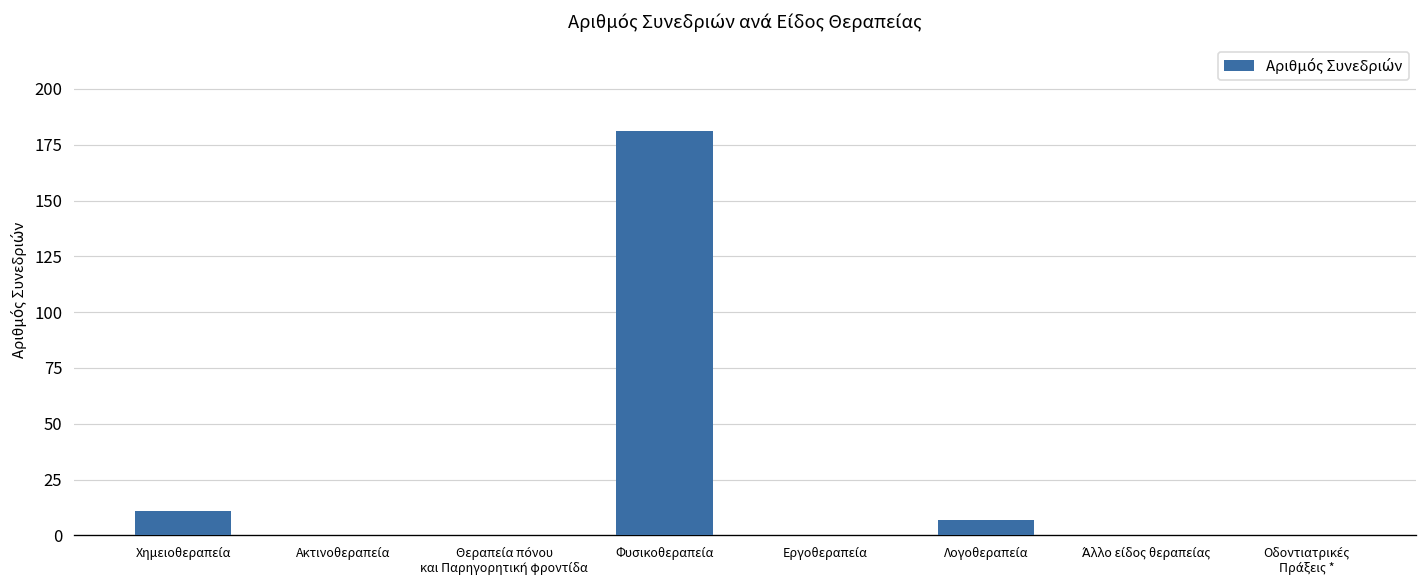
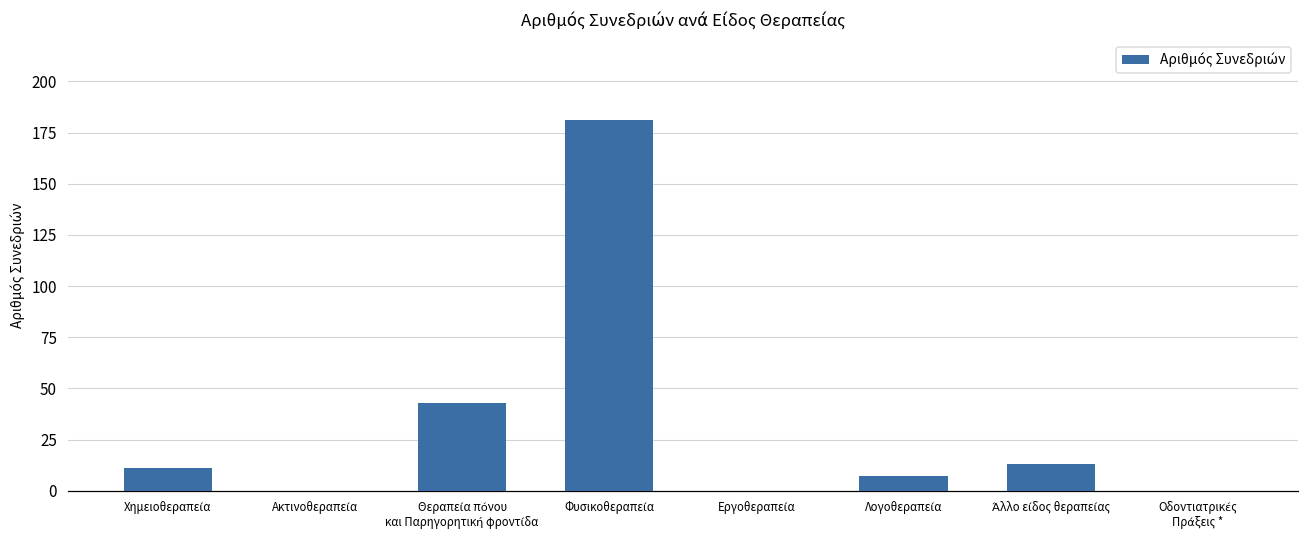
  {
    "Χημειοθεραπεία": 11,
    "Ακτινοθεραπεία": 0,
-   "Θεραπεία πόνου και Παρηγορητική φροντίδα": 0,
+   "Θεραπεία πόνου και Παρηγορητική φροντίδα": 43,
    "Φυσικοθεραπεία": 181,
    "Εργοθεραπεία": 0,
    "Λογοθεραπεία": 7,
-   "Άλλο είδος θεραπείας": 0,
+   "Άλλο είδος θεραπείας": 13,
    "Οδοντιατρικές Πράξεις *": 0
  }
